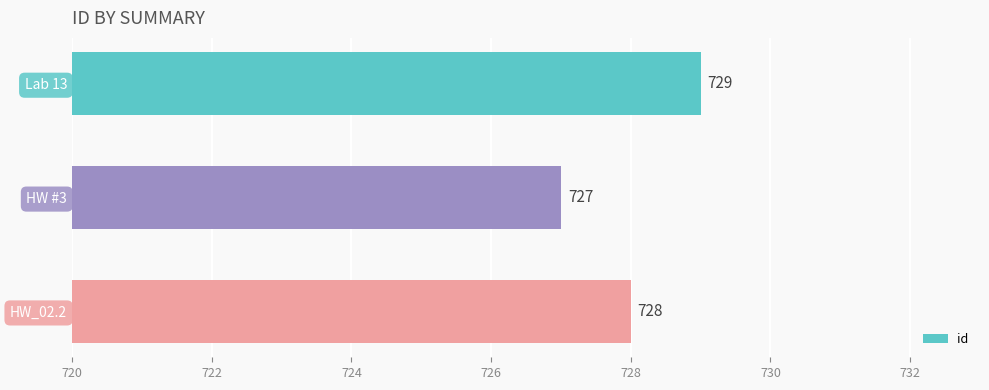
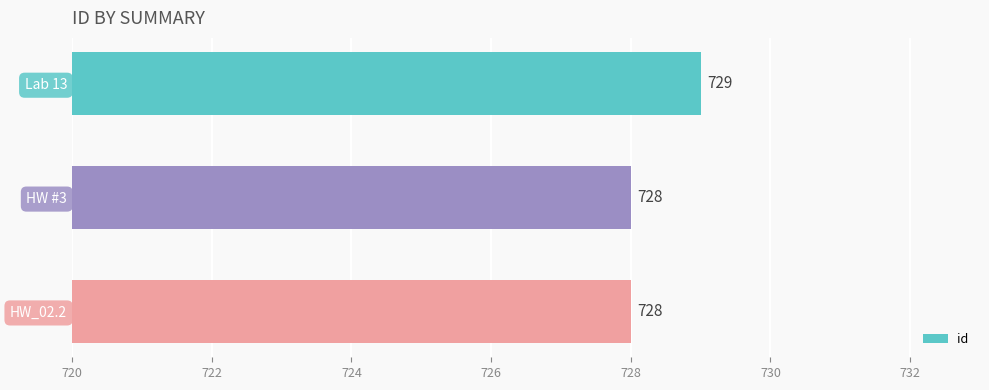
  {
    "Lab 13": 729,
-   "HW #3": 727,
+   "HW #3": 728,
    "HW_02.2": 728
  }
